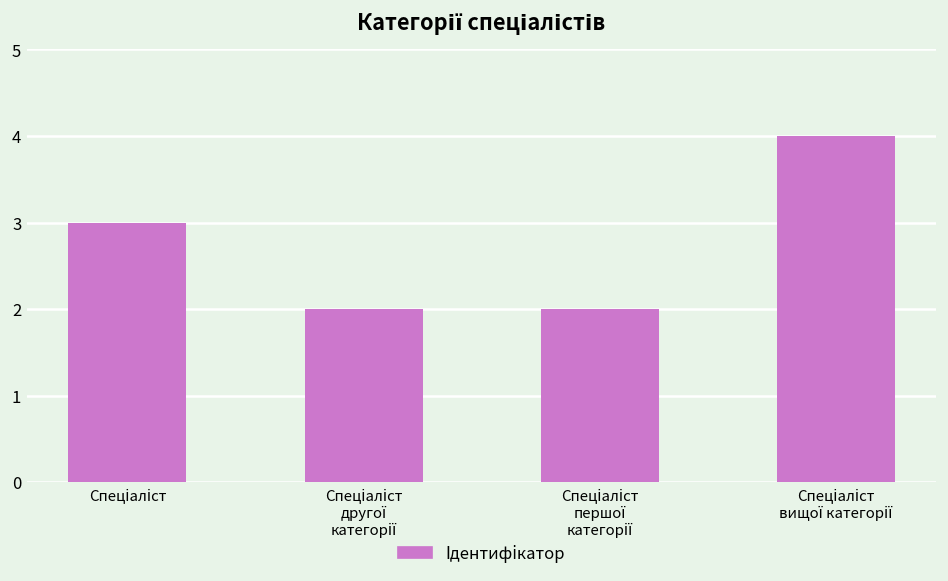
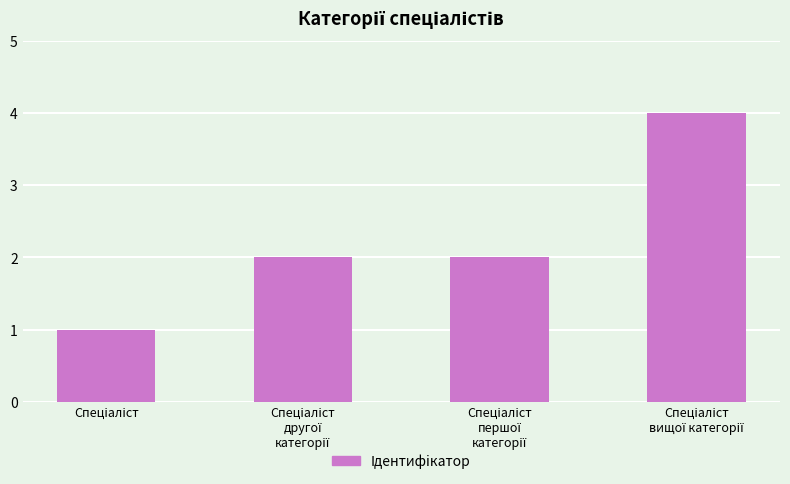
  {
-   "Спеціаліст": 3,
+   "Спеціаліст": 1,
    "Спеціаліст другої категорії": 2,
    "Спеціаліст першої категорії": 2,
    "Спеціаліст вищої категорії": 4
  }
